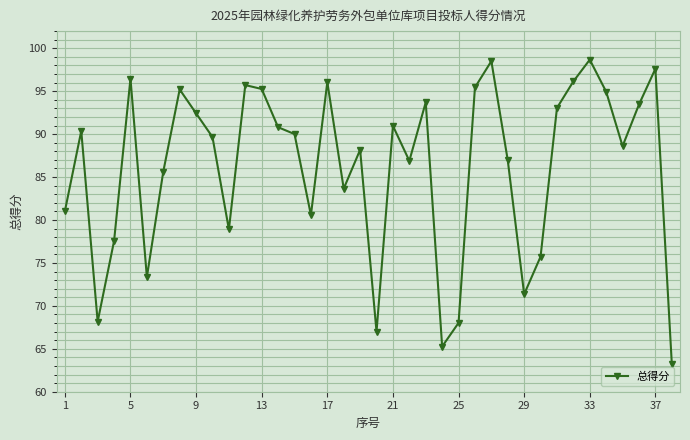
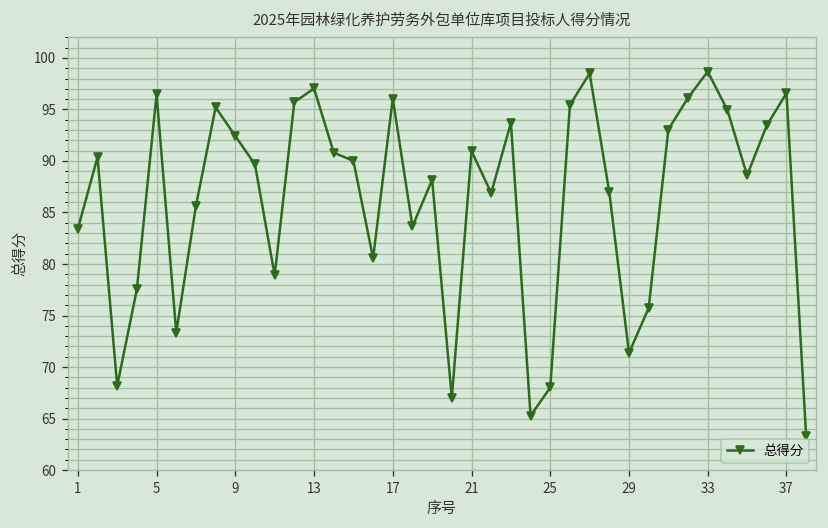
  {
-   "1": 81,
+   "1": 83,
    "5": 96,
    "9": 92,
-   "13": 95,
+   "13": 97,
    "17": 96,
    "21": 91,
    "25": 68,
    "29": 71,
    "33": 99,
-   "37": 98
+   "37": 97
  }
